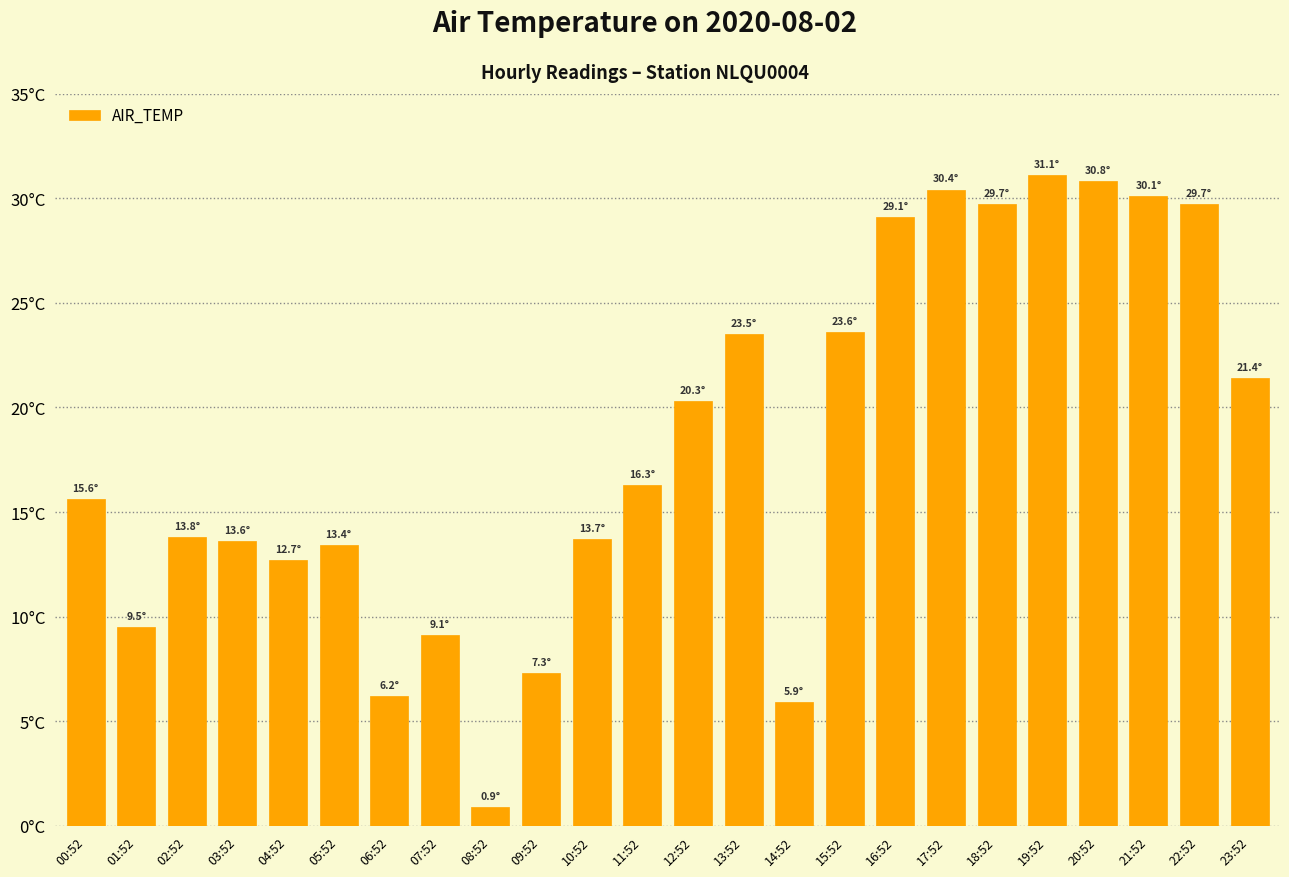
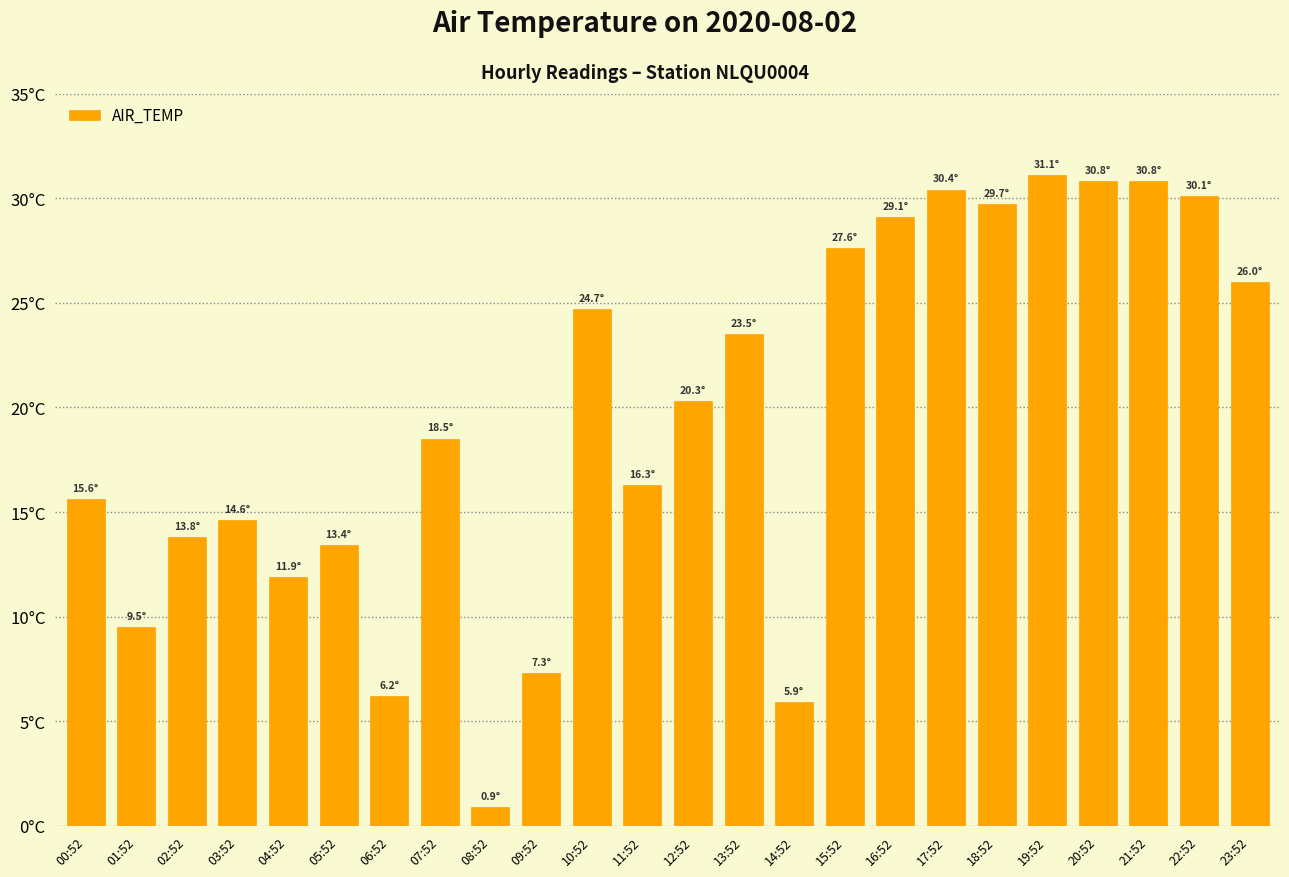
  {
    "00:52": "15.6°",
    "01:52": "9.5°",
    "02:52": "13.8°",
-   "03:52": "13.6°",
-   "04:52": "12.7°",
+   "03:52": "14.6°",
+   "04:52": "11.9°",
    "05:52": "13.4°",
    "06:52": "6.2°",
-   "07:52": "9.1°",
+   "07:52": "18.5°",
    "08:52": "0.9°",
    "09:52": "7.3°",
-   "10:52": "13.7°",
+   "10:52": "24.7°",
    "11:52": "16.3°",
    "12:52": "20.3°",
    "13:52": "23.5°",
    "14:52": "5.9°",
-   "15:52": "23.6°",
+   "15:52": "27.6°",
    "16:52": "29.1°",
    "17:52": "30.4°",
    "18:52": "29.7°",
    "19:52": "31.1°",
    "20:52": "30.8°",
-   "21:52": "30.1°",
-   "22:52": "29.7°",
-   "23:52": "21.4°"
+   "21:52": "30.8°",
+   "22:52": "30.1°",
+   "23:52": "26.0°"
  }
